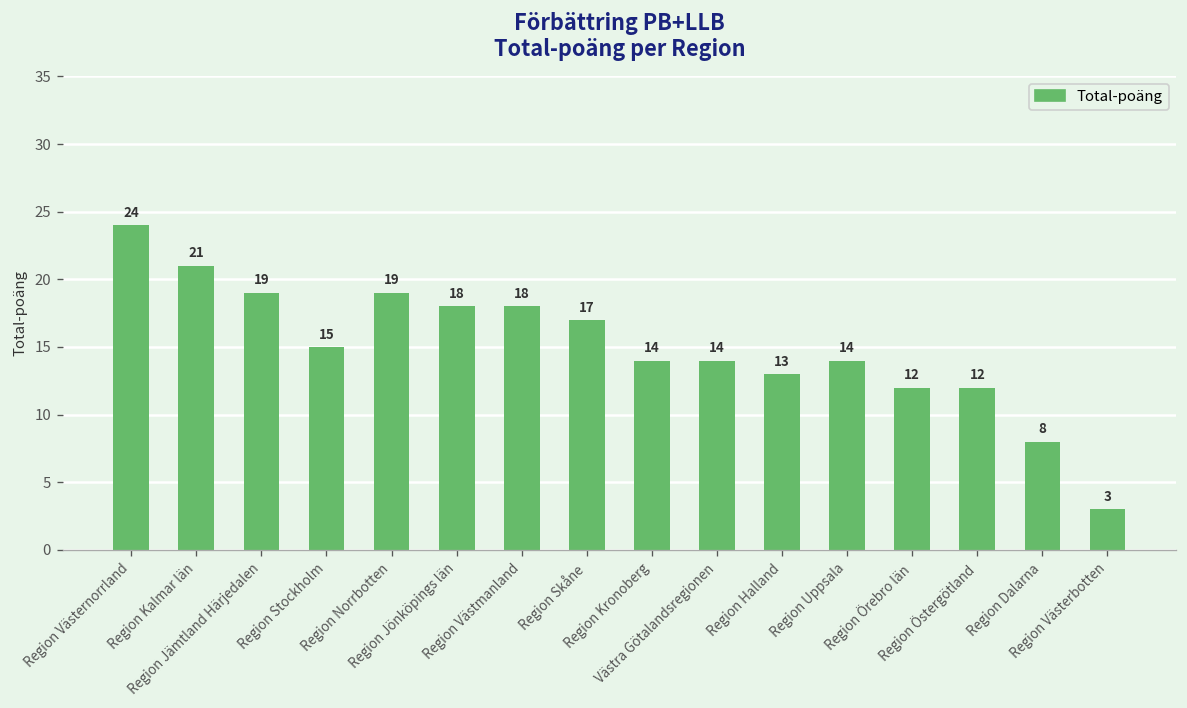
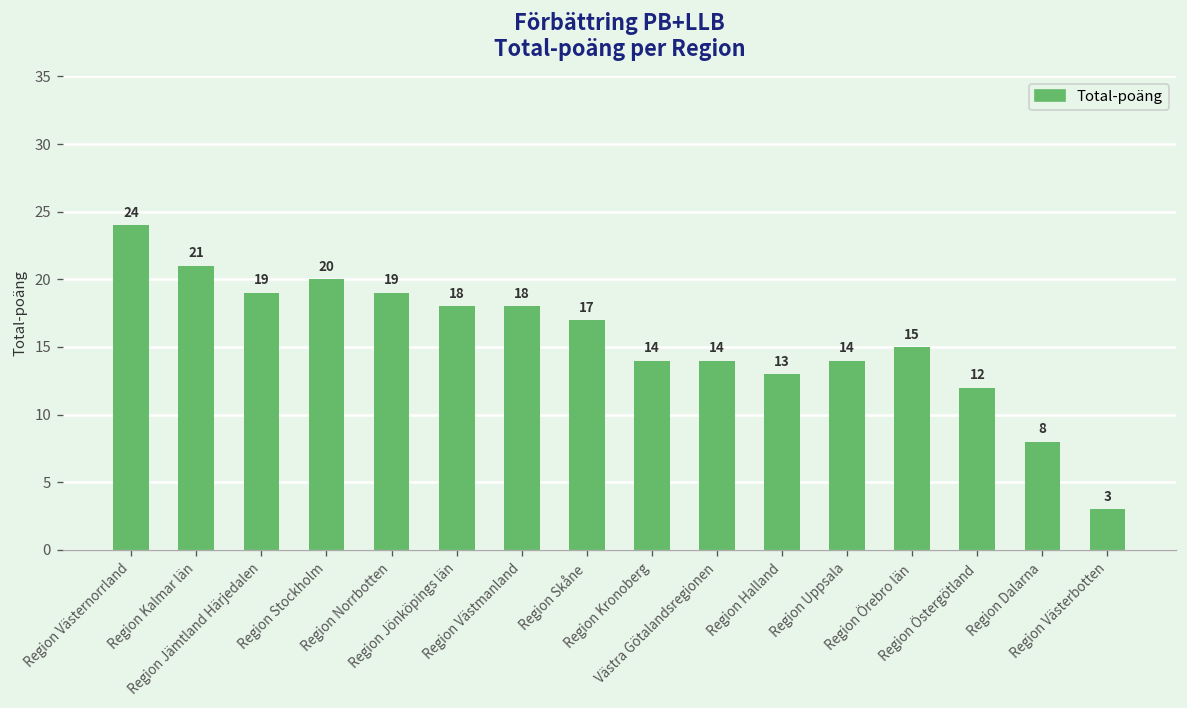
  {
    "Region Västernorrland": 24,
    "Region Kalmar län": 21,
    "Region Jämtland Härjedalen": 19,
-   "Region Stockholm": 15,
+   "Region Stockholm": 20,
    "Region Norrbotten": 19,
    "Region Jönköpings län": 18,
    "Region Västmanland": 18,
    "Region Skåne": 17,
    "Region Kronoberg": 14,
    "Västra Götalandsregionen": 14,
    "Region Halland": 13,
    "Region Uppsala": 14,
-   "Region Örebro län": 12,
+   "Region Örebro län": 15,
    "Region Östergötland": 12,
    "Region Dalarna": 8,
    "Region Västerbotten": 3
  }
